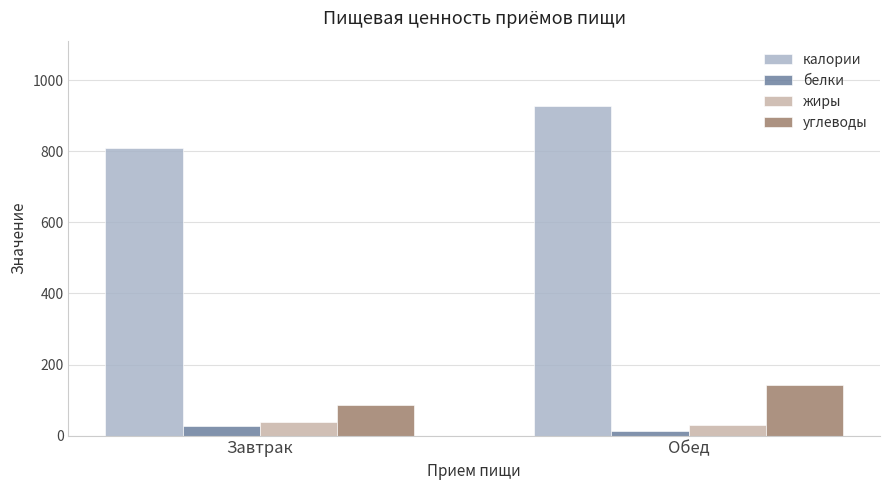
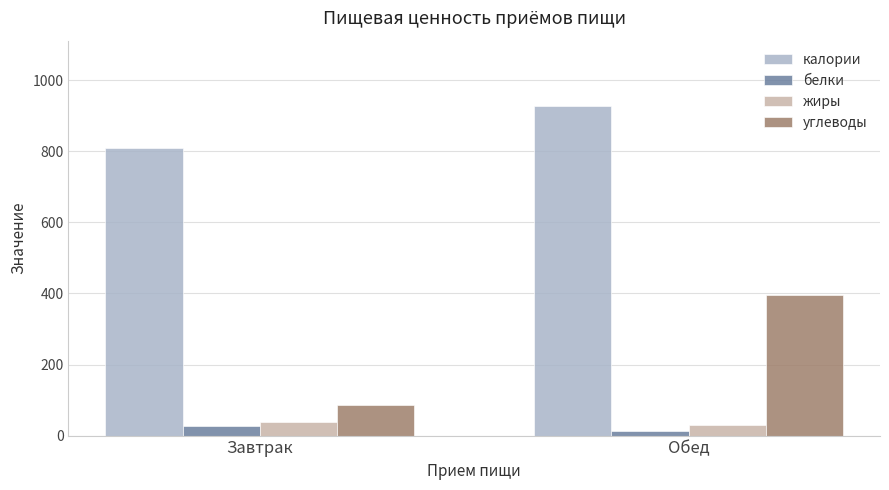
  {
    "белки": {
      "Завтрак": 30,
      "Обед": 10
    },
    "углеводы": {
      "Завтрак": 90,
-     "Обед": 140
+     "Обед": 400
    }
  }
